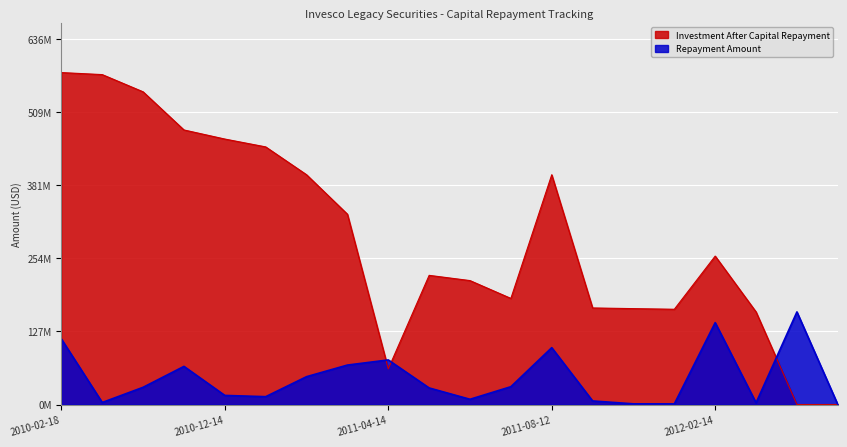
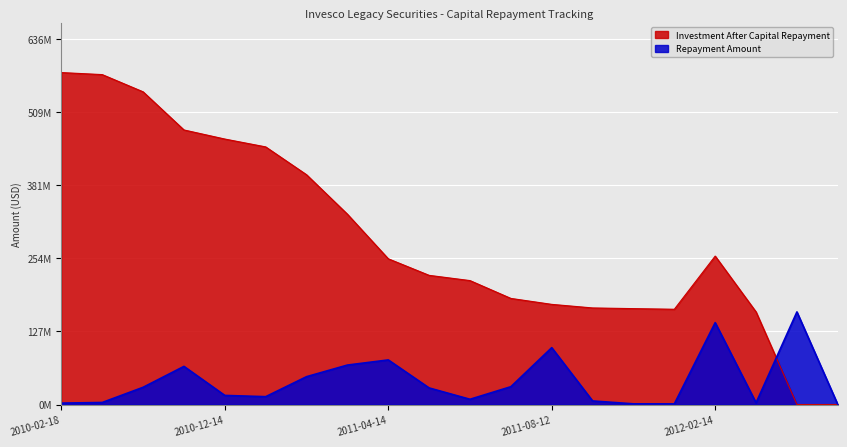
  {
    "Investment After Capital Repayment": {
      "2010-02-18": 580000000,
      "2010-12-14": 460000000,
-     "2011-04-14": 60000000,
-     "2011-08-12": 400000000,
+     "2011-04-14": 250000000,
+     "2011-08-12": 170000000,
      "2012-02-14": 260000000
    },
    "Repayment Amount": {
-     "2010-02-18": 110000000,
+     "2010-02-18": 0,
      "2010-12-14": 20000000,
      "2011-04-14": 80000000,
      "2011-08-12": 100000000,
      "2012-02-14": 140000000
    }
  }
